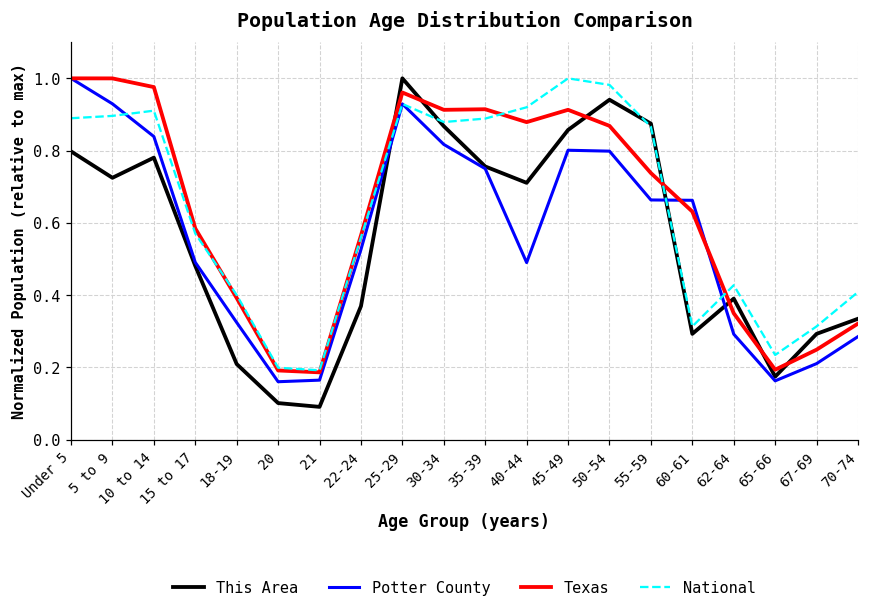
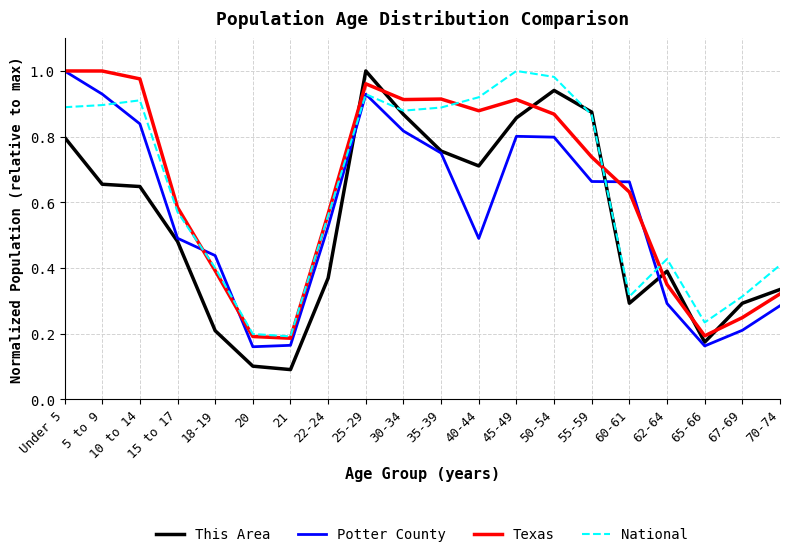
  {
    "This Area": {
      "Under 5": 0.80,
-     "5 to 9": 0.72,
-     "10 to 14": 0.78,
+     "5 to 9": 0.66,
+     "10 to 14": 0.65,
      "15 to 17": 0.48,
      "18-19": 0.21,
      "20": 0.10,
      "21": 0.09,
      "22-24": 0.37,
      "25-29": 1.00,
      "30-34": 0.87,
      "40-44": 0.71,
      "45-49": 0.86,
      "50-54": 0.94,
      "55-59": 0.87,
      "60-61": 0.29,
      "62-64": 0.39,
      "65-66": 0.17,
      "67-69": 0.29,
      "70-74": 0.33
    },
    "Potter County": {
      "5 to 9": 0.93,
      "10 to 14": 0.84,
      "15 to 17": 0.49,
-     "18-19": 0.32,
+     "18-19": 0.44,
      "20": 0.16,
      "21": 0.16,
      "22-24": 0.53,
      "30-34": 0.82,
      "40-44": 0.49,
      "45-49": 0.80,
      "50-54": 0.80,
      "55-59": 0.66,
      "60-61": 0.66,
      "62-64": 0.29,
      "65-66": 0.16,
      "67-69": 0.21,
      "70-74": 0.29
    },
    "Texas": {
      "5 to 9": 1.00,
      "10 to 14": 0.98,
      "15 to 17": 0.58,
      "18-19": 0.39,
      "25-29": 0.96,
      "30-34": 0.91,
      "35-39": 0.91,
      "40-44": 0.88,
      "45-49": 0.91,
      "50-54": 0.87,
      "55-59": 0.74,
      "60-61": 0.63,
      "62-64": 0.35,
      "65-66": 0.19,
      "67-69": 0.25,
      "70-74": 0.32
    },
    "National": {
      "Under 5": 0.89,
      "5 to 9": 0.90,
      "10 to 14": 0.91,
      "15 to 17": 0.57,
      "18-19": 0.40,
      "30-34": 0.88,
      "35-39": 0.89,
      "40-44": 0.92,
      "45-49": 1.00,
      "50-54": 0.98,
      "55-59": 0.87,
      "60-61": 0.31,
      "62-64": 0.43,
      "65-66": 0.23,
      "67-69": 0.31,
      "70-74": 0.41
    }
  }
